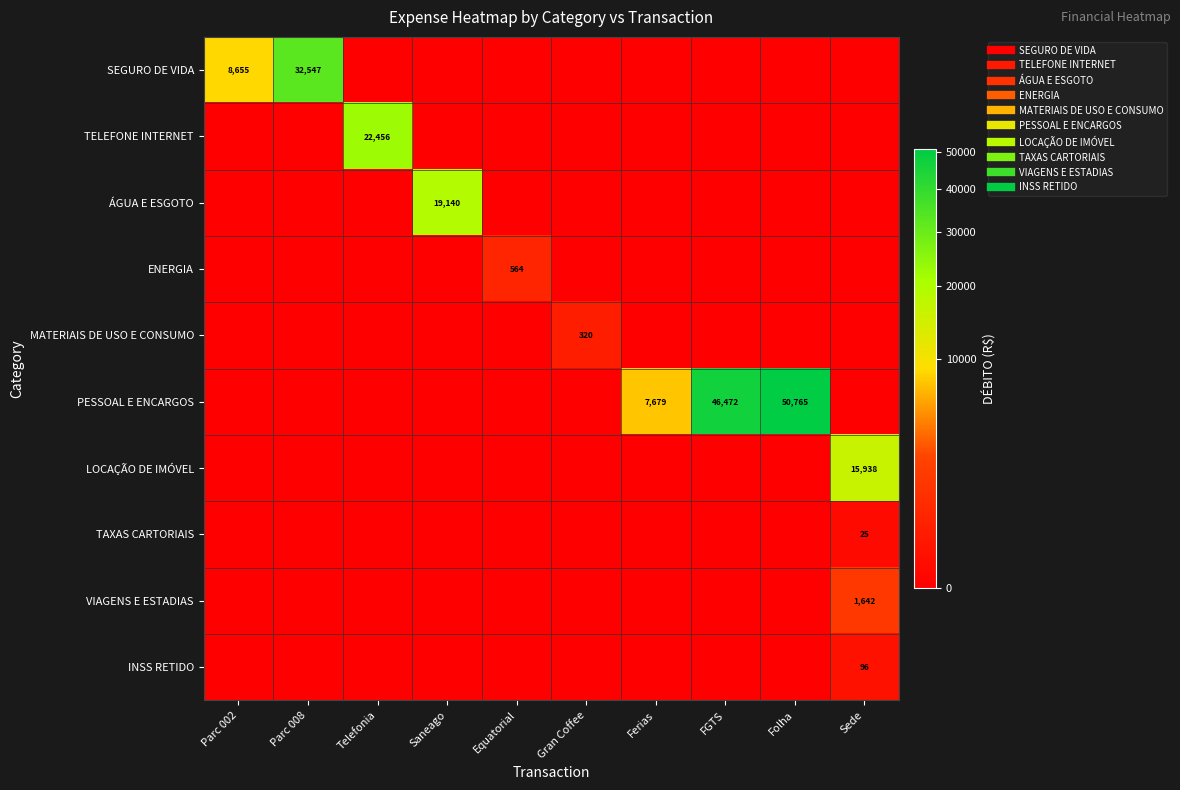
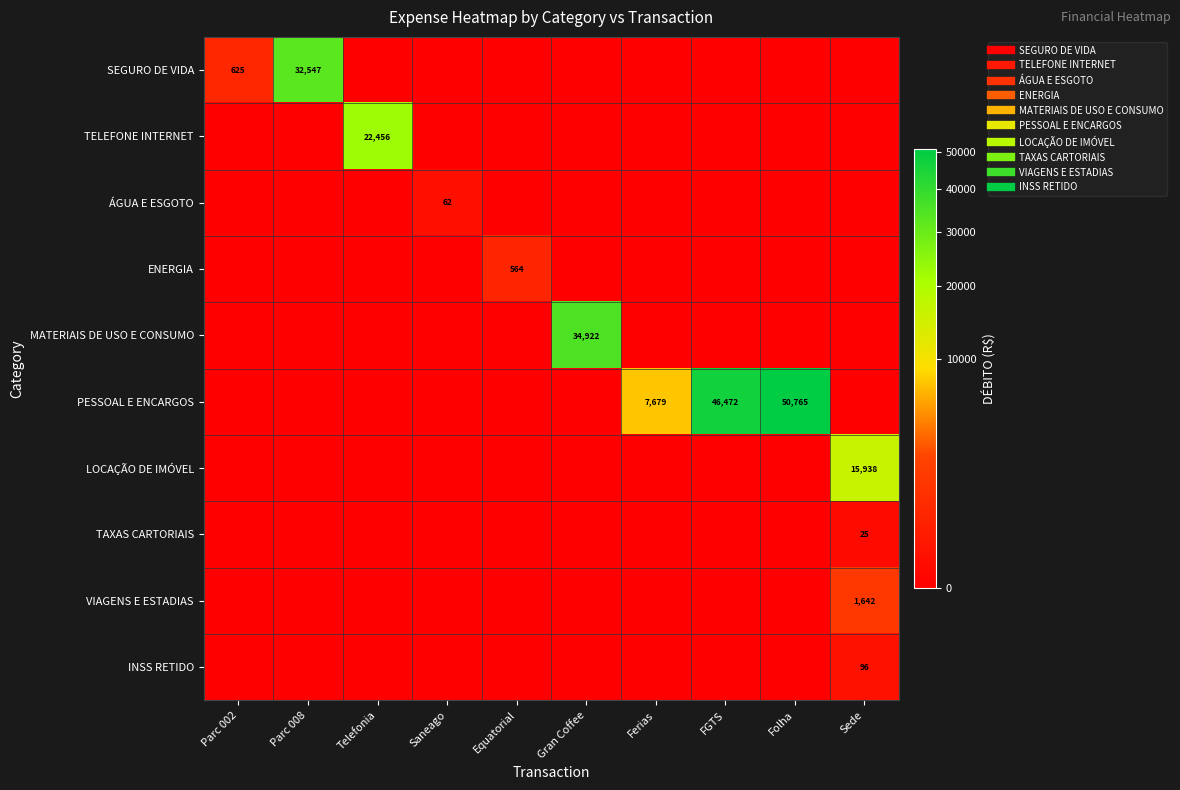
  {
    "SEGURO DE VIDA": {
-     "Parc 002": "8,655",
+     "Parc 002": "625",
      "Parc 008": "32,547"
    },
    "TELEFONE INTERNET": {
      "Telefonia": "22,456"
    },
    "ÁGUA E ESGOTO": {
-     "Saneago": "19,140"
+     "Saneago": "62"
    },
    "ENERGIA": {
      "Equatorial": "564"
    },
    "MATERIAIS DE USO E CONSUMO": {
-     "Gran Coffee": "320"
+     "Gran Coffee": "34,922"
    },
    "PESSOAL E ENCARGOS": {
      "Ferias": "7,679",
      "FGTS": "46,472",
      "Folha": "50,765"
    },
    "LOCAÇÃO DE IMÓVEL": {
      "Sede": "15,938"
    },
    "TAXAS CARTORIAIS": {
      "Sede": "25"
    },
    "VIAGENS E ESTADIAS": {
      "Sede": "1,642"
    },
    "INSS RETIDO": {
      "Sede": "96"
    }
  }
